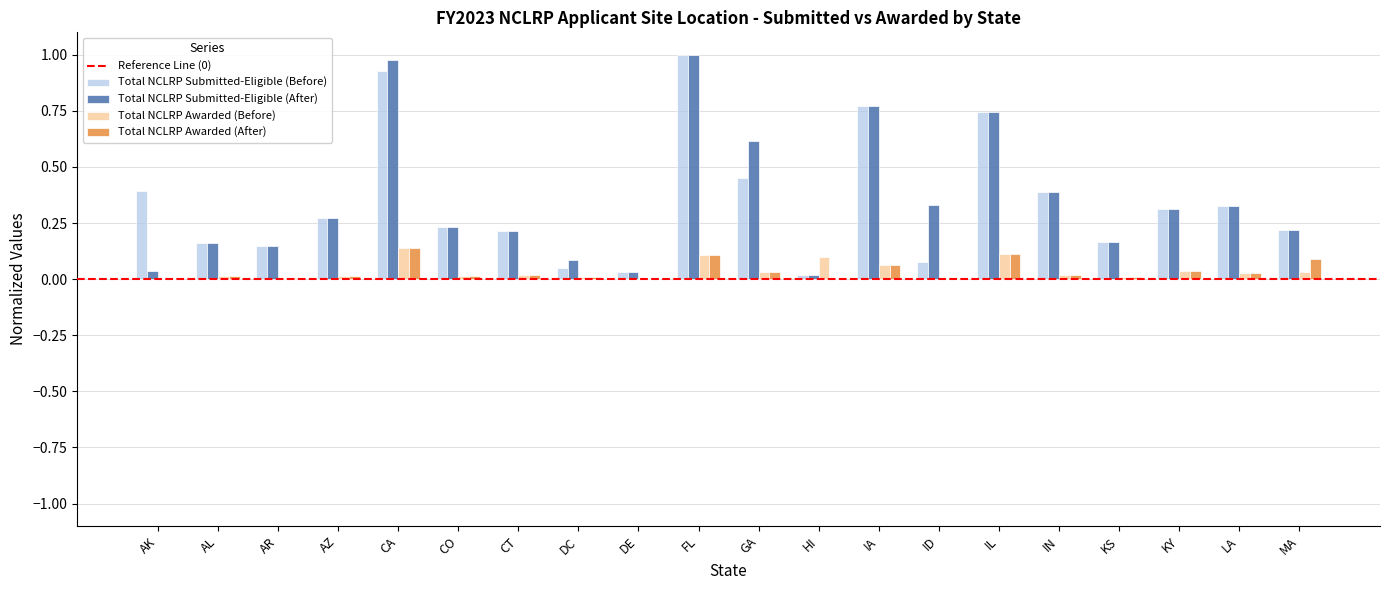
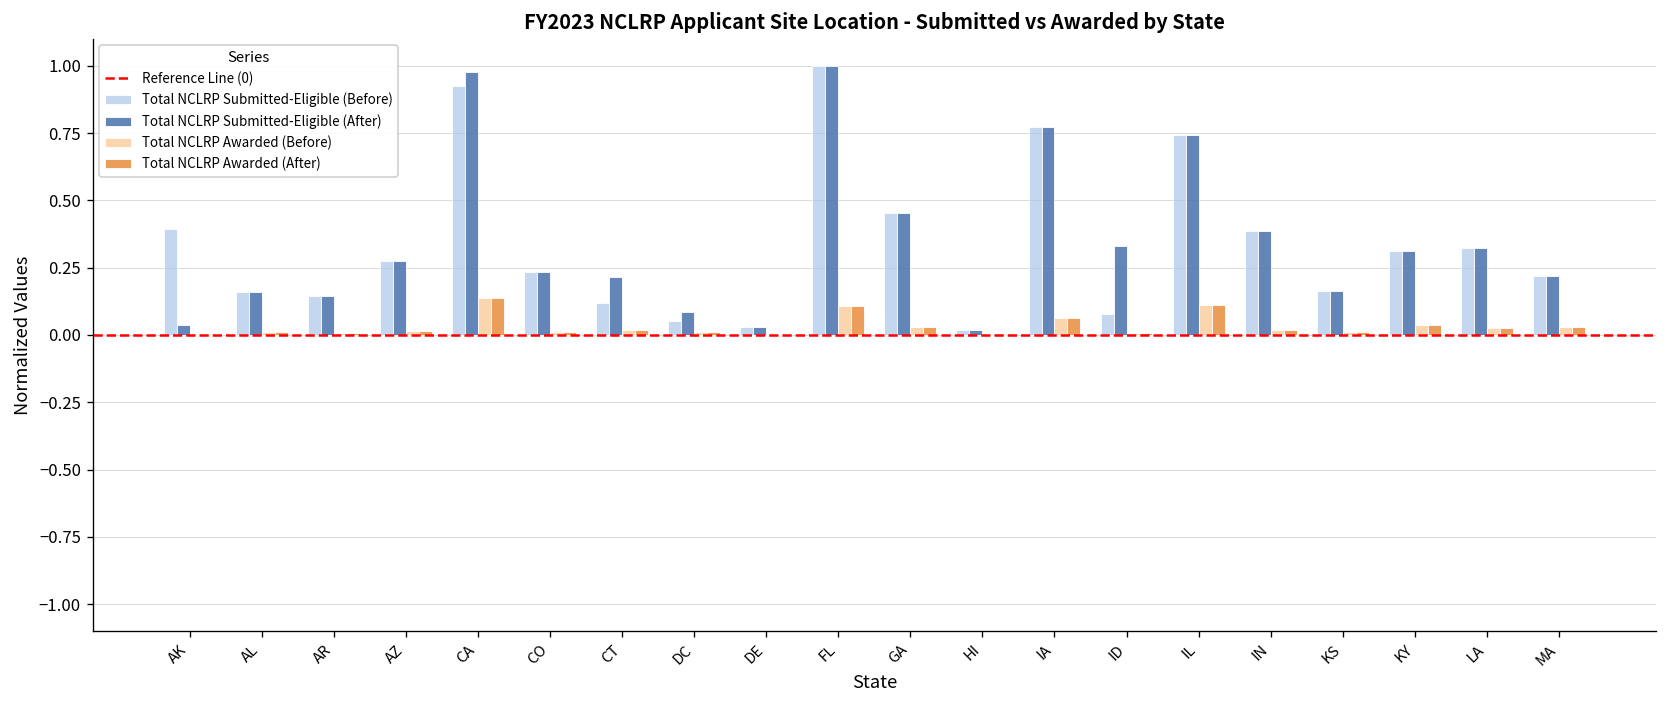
  {
    "Total NCLRP Submitted-Eligible (Before)": {
      "AK": 0.39,
      "AL": 0.16,
      "AR": 0.15,
      "AZ": 0.27,
      "CA": 0.93,
      "CO": 0.23,
-     "CT": 0.21,
+     "CT": 0.12,
      "DC": 0.05,
      "DE": 0.03,
      "FL": 1.00,
      "GA": 0.45,
      "HI": 0.02,
      "IA": 0.77,
      "ID": 0.08,
      "IL": 0.74,
      "IN": 0.39,
      "KS": 0.16,
      "KY": 0.31,
      "LA": 0.32,
      "MA": 0.22
    },
    "Total NCLRP Submitted-Eligible (After)": {
      "AK": 0.04,
      "AL": 0.16,
      "AR": 0.15,
      "AZ": 0.27,
      "CA": 0.98,
      "CO": 0.23,
      "CT": 0.21,
      "DC": 0.09,
      "DE": 0.03,
      "FL": 1.00,
-     "GA": 0.62,
+     "GA": 0.45,
      "HI": 0.02,
      "IA": 0.77,
      "ID": 0.33,
      "IL": 0.74,
      "IN": 0.39,
      "KS": 0.16,
      "KY": 0.31,
      "LA": 0.32,
      "MA": 0.22
    },
    "Total NCLRP Awarded (Before)": {
      "AL": 0.01,
      "AZ": 0.01,
      "CA": 0.14,
      "CO": 0.01,
      "CT": 0.02,
      "DE": 0.00,
      "FL": 0.11,
      "GA": 0.03,
-     "HI": 0.10,
+     "HI": 0.00,
      "IA": 0.06,
      "IL": 0.11,
      "IN": 0.02,
      "KY": 0.04,
      "LA": 0.03,
      "MA": 0.03
    },
    "Total NCLRP Awarded (After)": {
      "AL": 0.01,
      "AZ": 0.01,
      "CA": 0.14,
      "CO": 0.01,
      "CT": 0.02,
      "DE": 0.00,
      "FL": 0.11,
      "GA": 0.03,
      "IA": 0.06,
      "IL": 0.11,
      "IN": 0.02,
      "KY": 0.04,
      "LA": 0.03,
-     "MA": 0.09
+     "MA": 0.03
    }
  }
